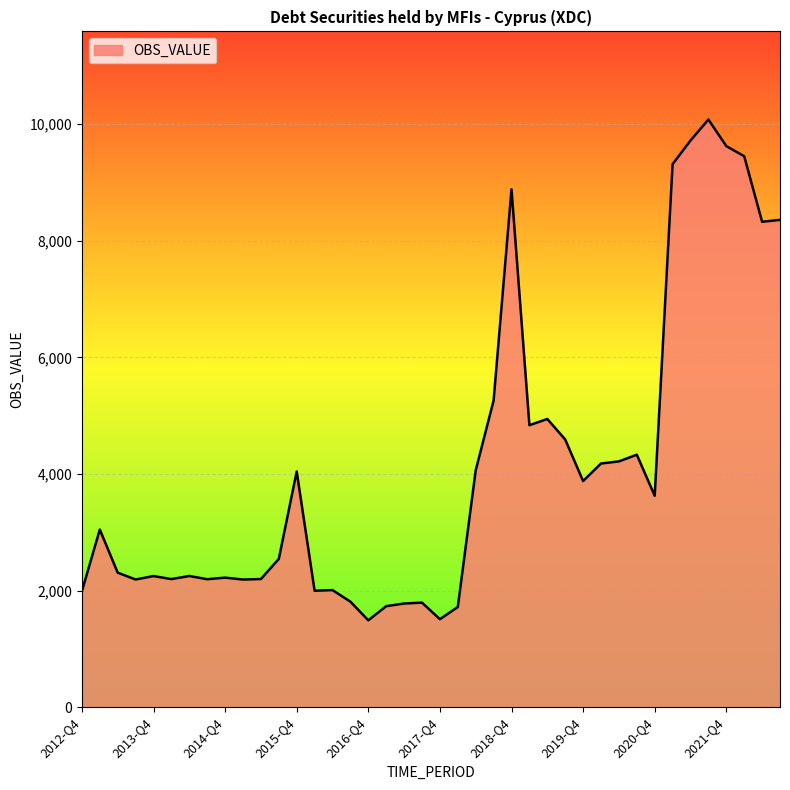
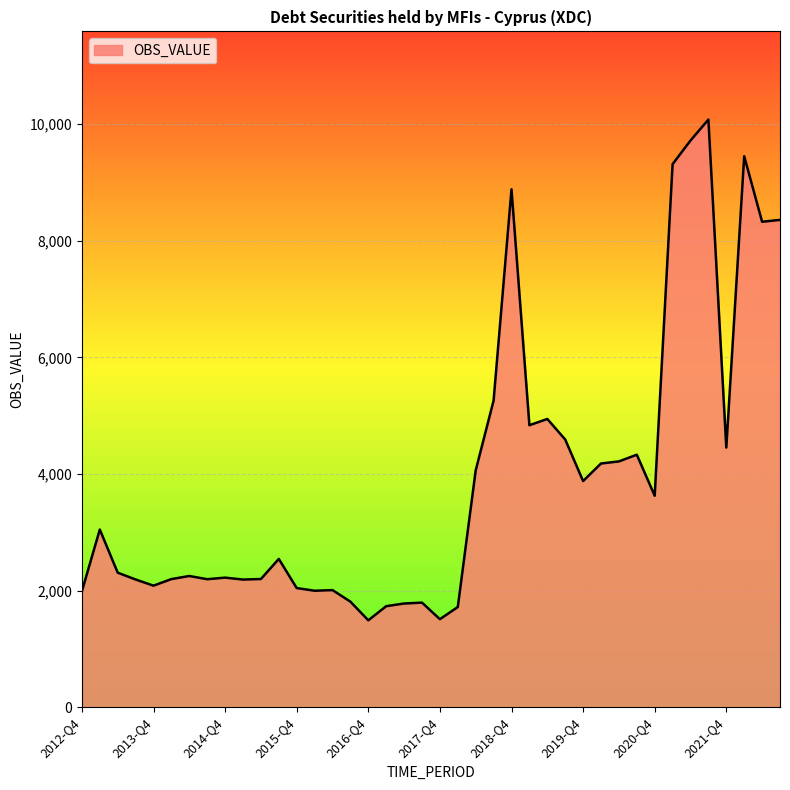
  {
    "2012-Q4": "2,000",
-   "2013-Q4": "2,200",
+   "2013-Q4": "2,100",
    "2014-Q4": "2,200",
-   "2015-Q4": "4,000",
+   "2015-Q4": "2,000",
    "2016-Q4": "1,500",
    "2017-Q4": "1,500",
    "2018-Q4": "8,900",
    "2019-Q4": "3,900",
    "2020-Q4": "3,600",
-   "2021-Q4": "9,600"
+   "2021-Q4": "4,500"
  }
